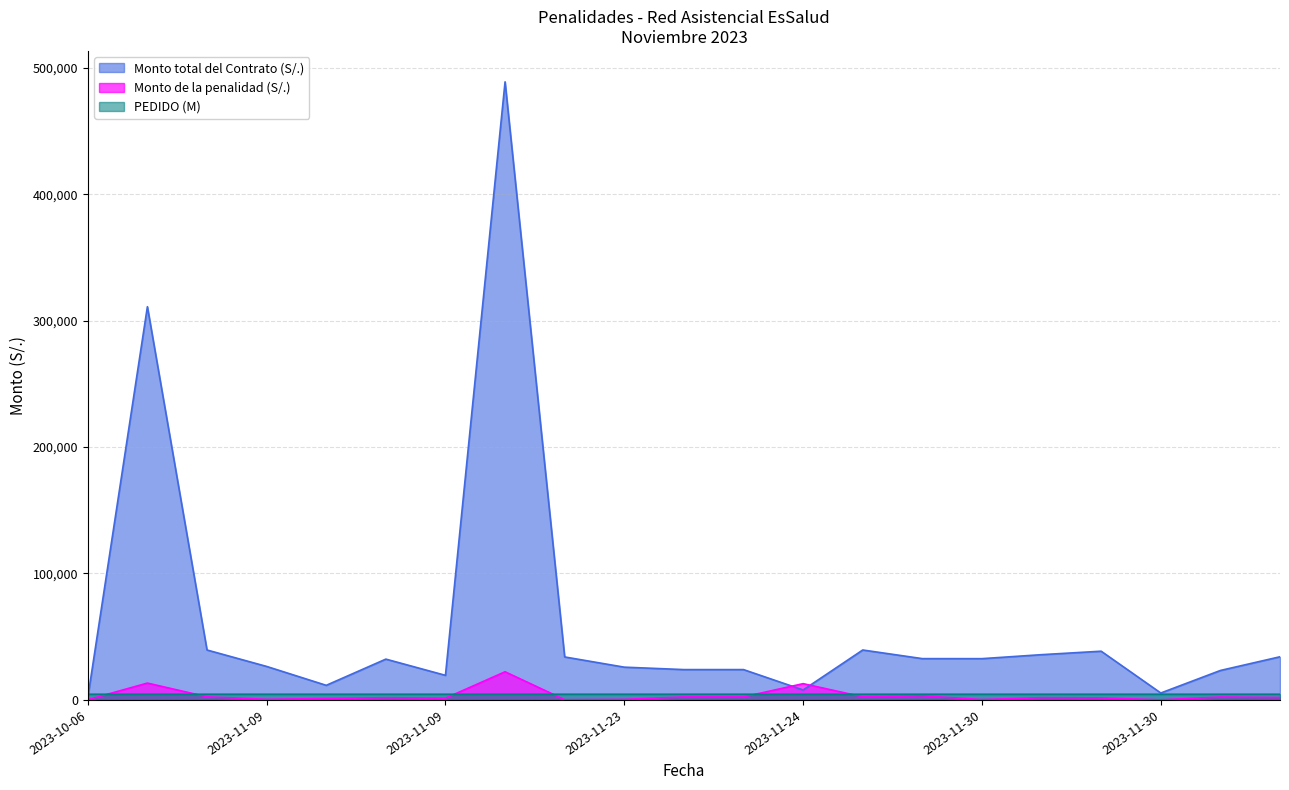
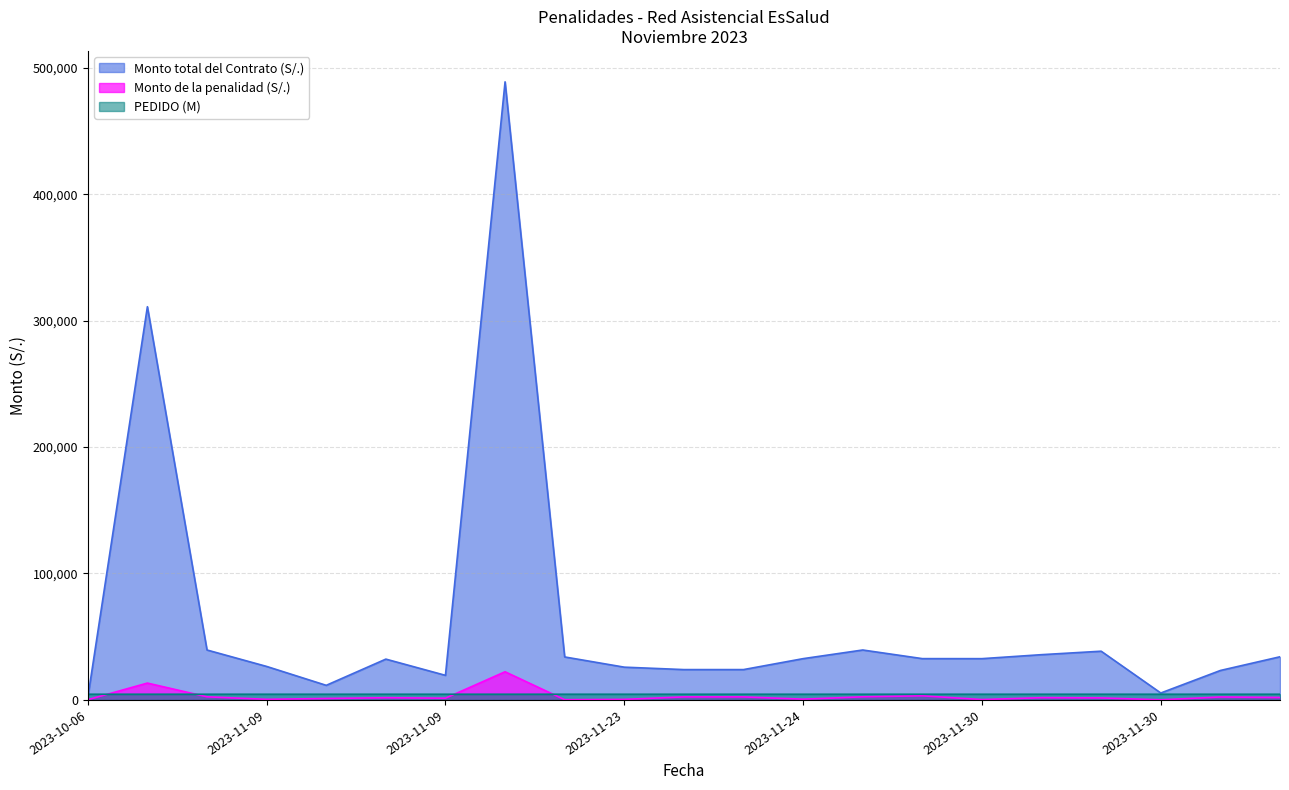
  {
    "Monto total del Contrato (S/.)": {
-     "2023-11-24": "8,000"
+     "2023-11-24": "33,000"
    },
    "Monto de la penalidad (S/.)": {
-     "2023-11-24": "13,000"
+     "2023-11-24": "1,000"
    },
    "PEDIDO (M)": {
      "2023-10-06": "5,000",
      "2023-11-24": "5,000"
    }
  }
